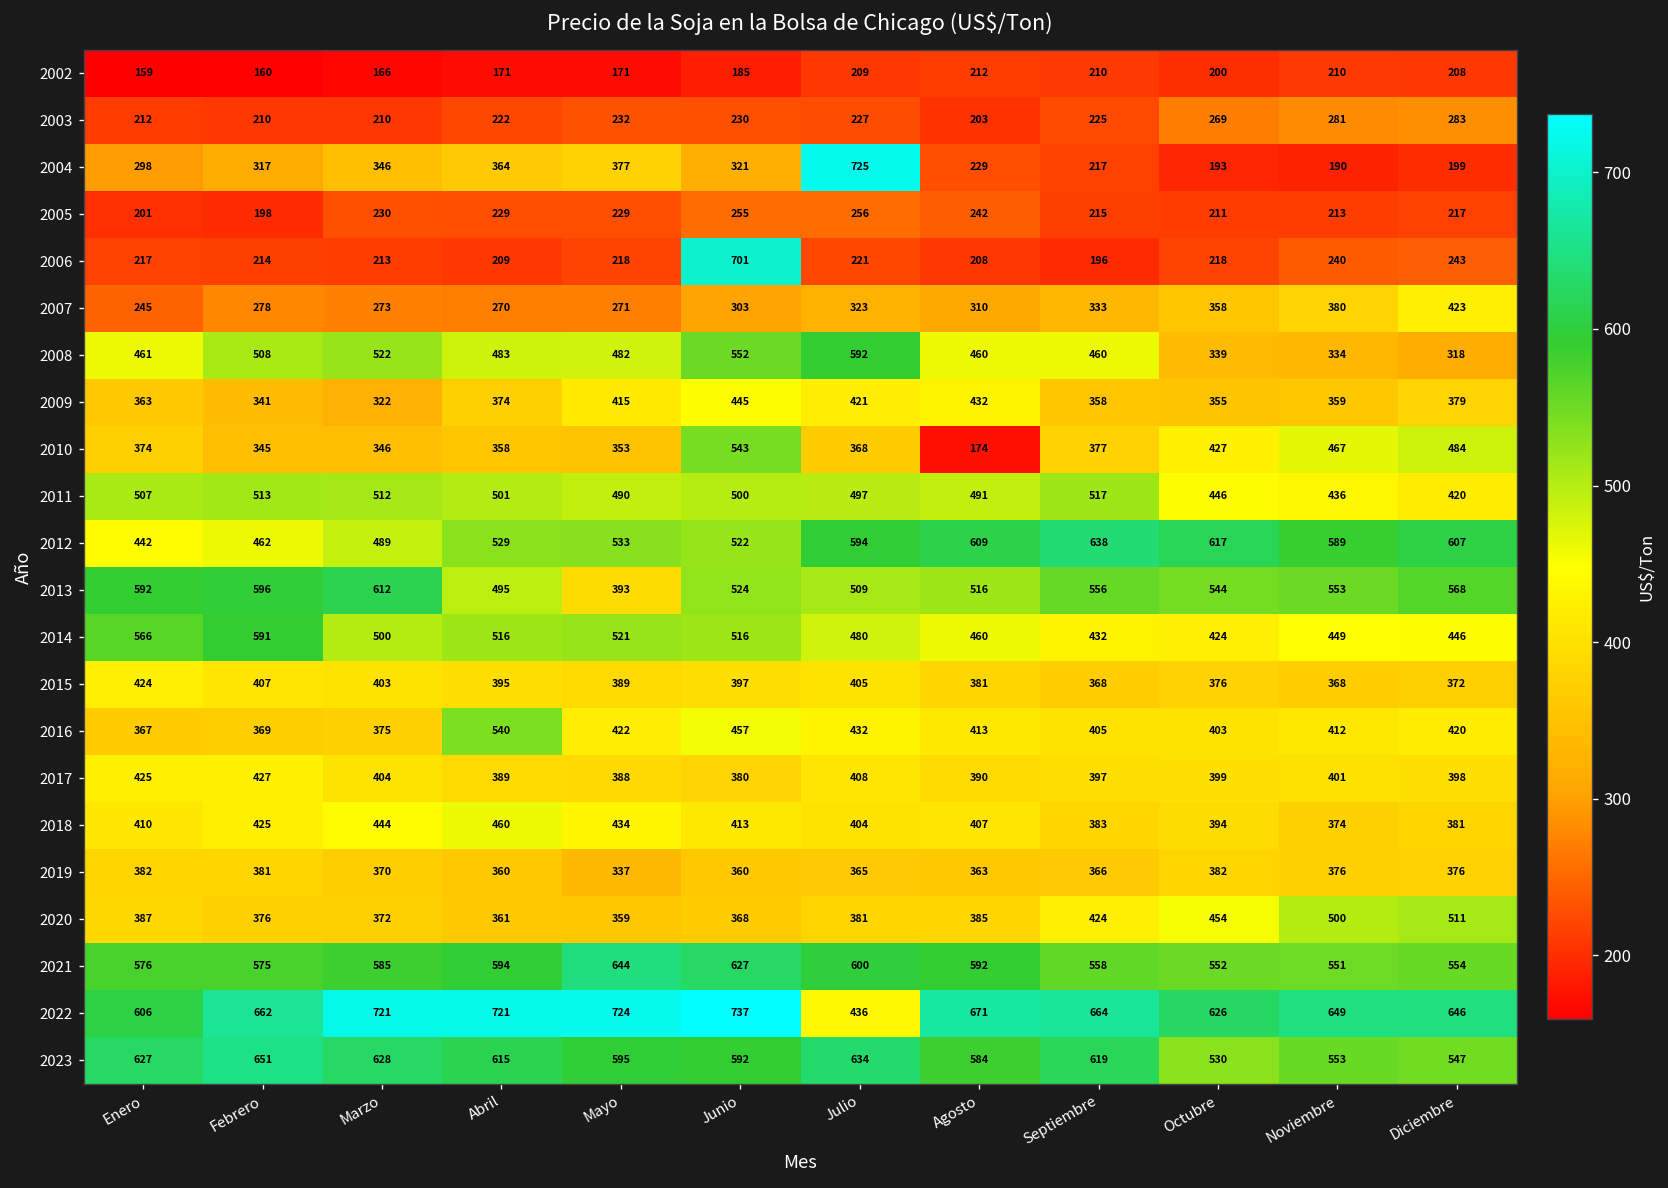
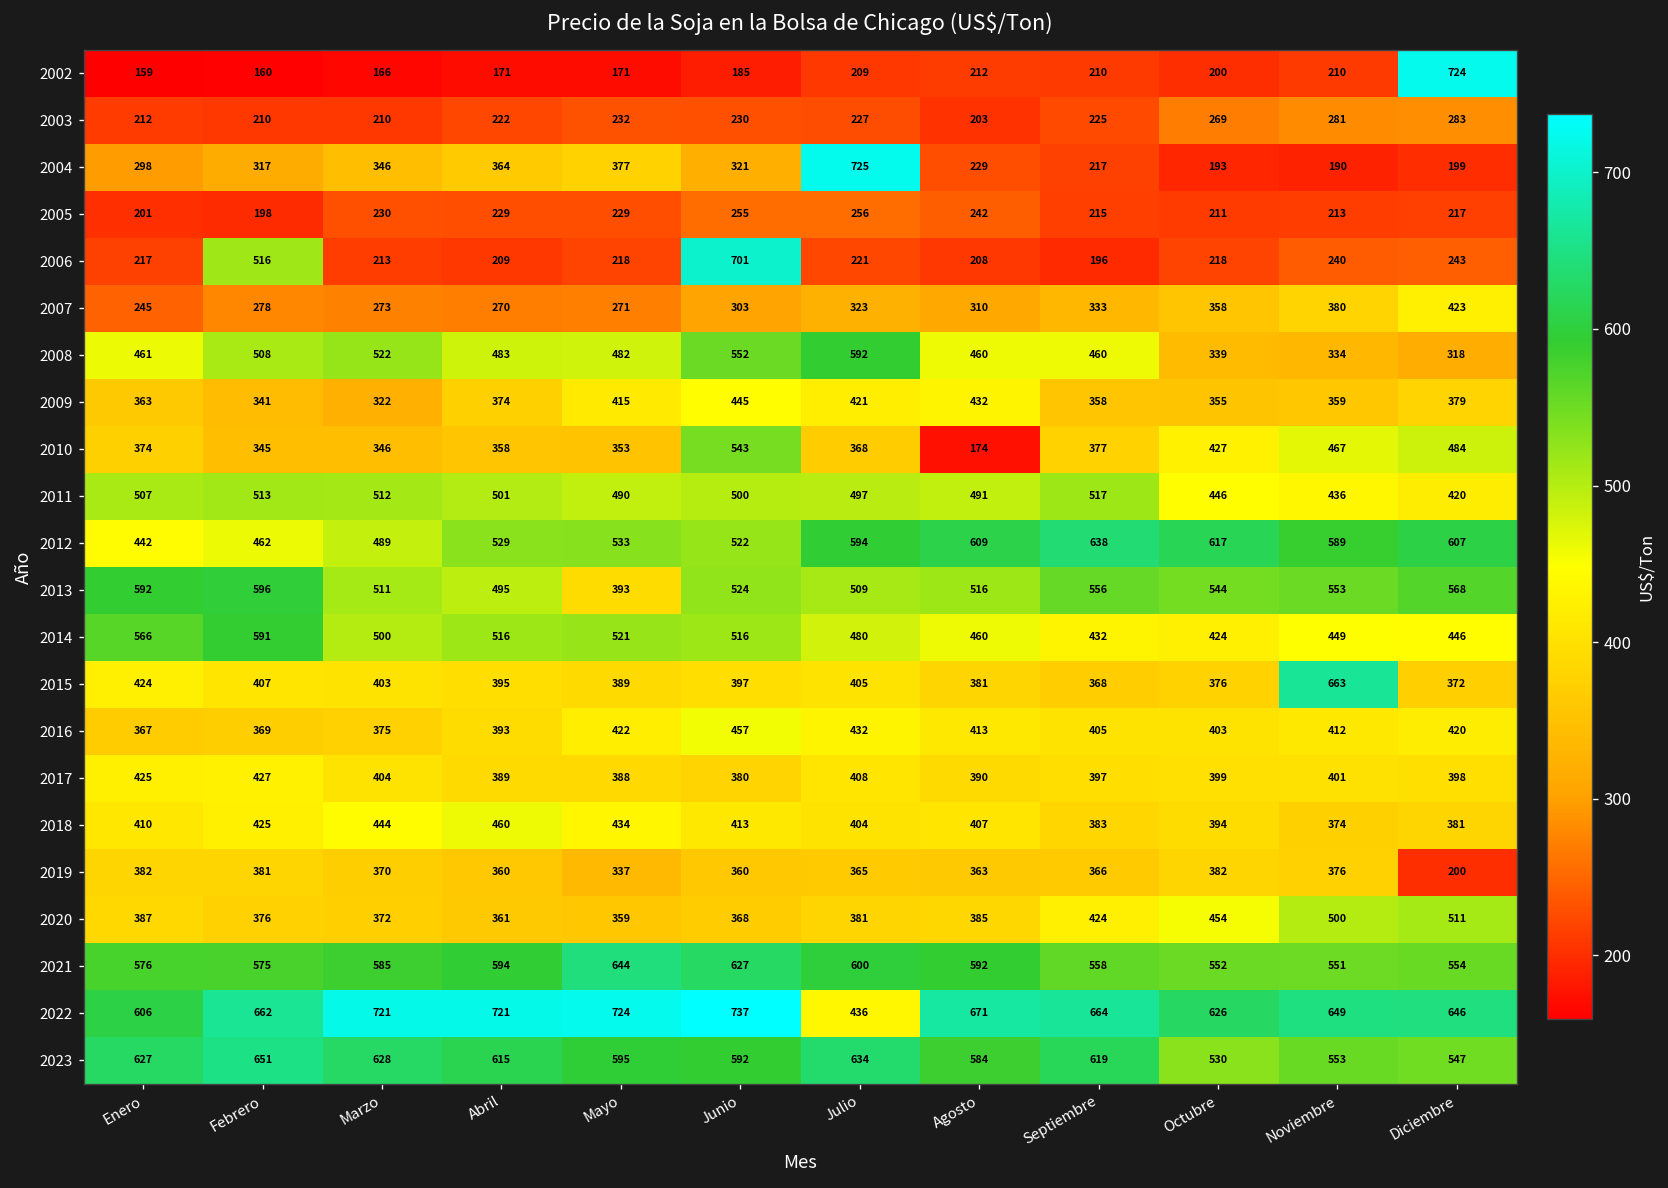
  {
    "2002": {
      "Enero": 159,
      "Febrero": 160,
      "Marzo": 166,
      "Abril": 171,
      "Mayo": 171,
      "Junio": 185,
      "Julio": 209,
      "Agosto": 212,
      "Septiembre": 210,
      "Octubre": 200,
      "Noviembre": 210,
-     "Diciembre": 208
+     "Diciembre": 724
    },
    "2006": {
      "Enero": 217,
-     "Febrero": 214,
+     "Febrero": 516,
      "Marzo": 213,
      "Abril": 209,
      "Mayo": 218,
      "Junio": 701,
      "Julio": 221,
      "Agosto": 208,
      "Septiembre": 196,
      "Octubre": 218,
      "Noviembre": 240,
      "Diciembre": 243
    },
    "2013": {
      "Enero": 592,
      "Febrero": 596,
-     "Marzo": 612,
+     "Marzo": 511,
      "Abril": 495,
      "Mayo": 393,
      "Junio": 524,
      "Julio": 509,
      "Agosto": 516,
      "Septiembre": 556,
      "Octubre": 544,
      "Noviembre": 553,
      "Diciembre": 568
    },
    "2015": {
      "Enero": 424,
      "Febrero": 407,
      "Marzo": 403,
      "Abril": 395,
      "Mayo": 389,
      "Junio": 397,
      "Julio": 405,
      "Agosto": 381,
      "Septiembre": 368,
      "Octubre": 376,
-     "Noviembre": 368,
+     "Noviembre": 663,
      "Diciembre": 372
    },
    "2016": {
      "Enero": 367,
      "Febrero": 369,
      "Marzo": 375,
-     "Abril": 540,
+     "Abril": 393,
      "Mayo": 422,
      "Junio": 457,
      "Julio": 432,
      "Agosto": 413,
      "Septiembre": 405,
      "Octubre": 403,
      "Noviembre": 412,
      "Diciembre": 420
    },
    "2019": {
      "Enero": 382,
      "Febrero": 381,
      "Marzo": 370,
      "Abril": 360,
      "Mayo": 337,
      "Junio": 360,
      "Julio": 365,
      "Agosto": 363,
      "Septiembre": 366,
      "Octubre": 382,
      "Noviembre": 376,
-     "Diciembre": 376
+     "Diciembre": 200
    }
  }
